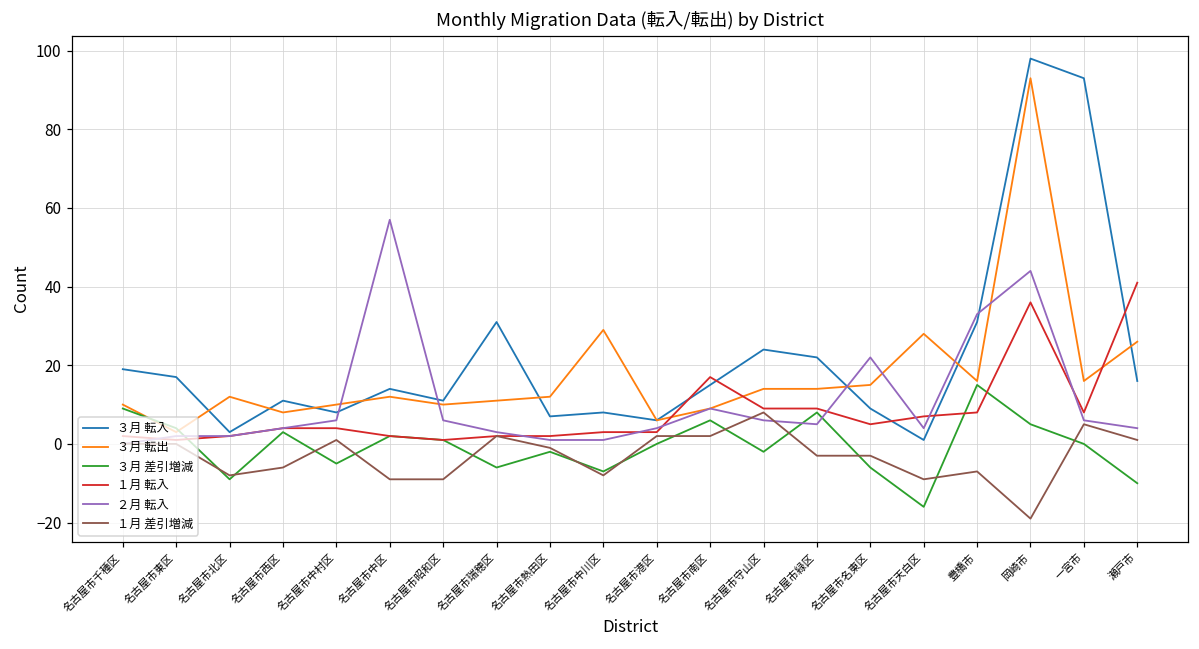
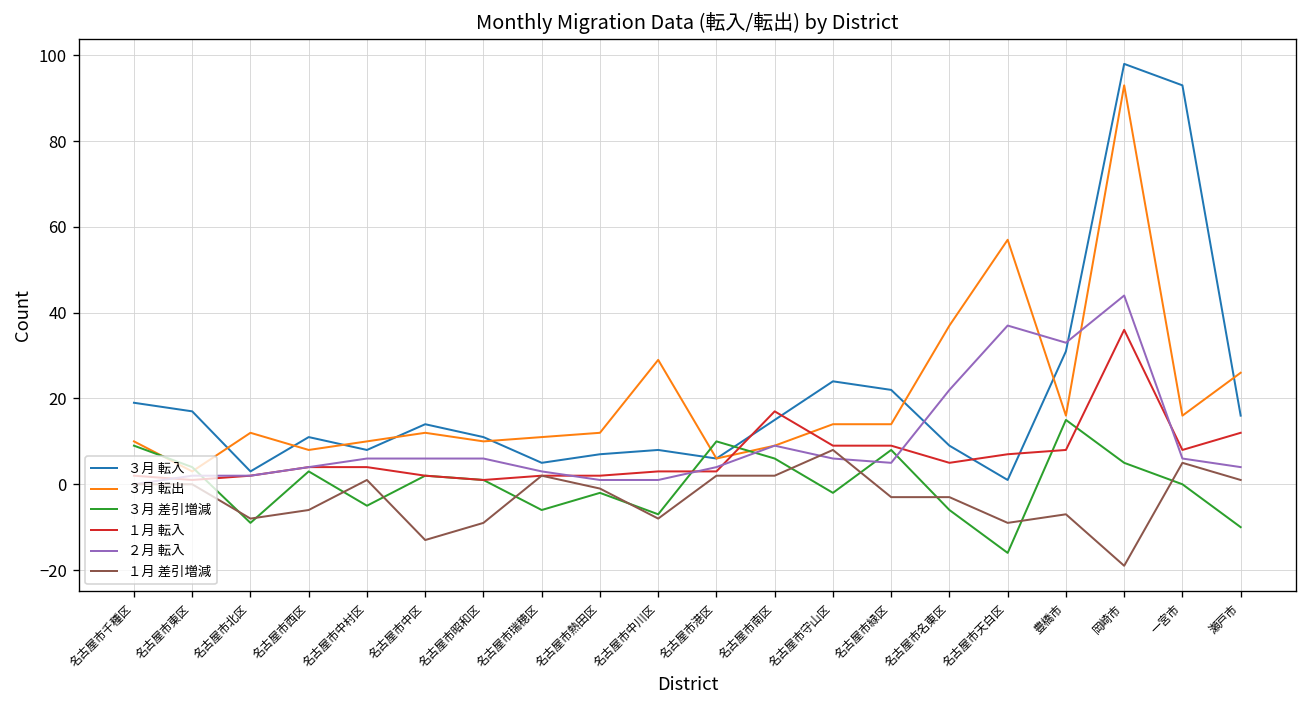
  {
    "３月 転入": {
      "名古屋市千種区": 19,
      "名古屋市東区": 17,
      "名古屋市北区": 3,
      "名古屋市西区": 11,
      "名古屋市中村区": 8,
      "名古屋市中区": 14,
      "名古屋市昭和区": 11,
-     "名古屋市瑞穂区": 31,
+     "名古屋市瑞穂区": 5,
      "名古屋市熱田区": 7,
      "名古屋市中川区": 8,
      "名古屋市南区": 15,
      "名古屋市守山区": 24,
      "名古屋市緑区": 22,
      "名古屋市名東区": 9,
      "名古屋市天白区": 1,
      "豊橋市": 31,
      "岡崎市": 98,
      "一宮市": 93,
      "瀬戸市": 16
    },
    "３月 転出": {
      "名古屋市千種区": 10,
      "名古屋市北区": 12,
      "名古屋市西区": 8,
      "名古屋市中村区": 10,
      "名古屋市中区": 12,
      "名古屋市昭和区": 10,
      "名古屋市瑞穂区": 11,
      "名古屋市熱田区": 12,
      "名古屋市中川区": 29,
      "名古屋市守山区": 14,
      "名古屋市緑区": 14,
-     "名古屋市名東区": 15,
-     "名古屋市天白区": 28,
+     "名古屋市名東区": 37,
+     "名古屋市天白区": 57,
      "豊橋市": 16,
      "岡崎市": 93,
      "一宮市": 16,
      "瀬戸市": 26
    },
    "３月 差引増減": {
      "名古屋市千種区": 9,
      "名古屋市北区": -9,
      "名古屋市西区": 3,
      "名古屋市中村区": -5,
      "名古屋市瑞穂区": -6,
      "名古屋市熱田区": -2,
      "名古屋市中川区": -7,
-     "名古屋市港区": 0,
+     "名古屋市港区": 10,
      "名古屋市南区": 6,
      "名古屋市守山区": -2,
      "名古屋市緑区": 8,
      "名古屋市名東区": -6,
      "名古屋市天白区": -16,
      "豊橋市": 15,
      "岡崎市": 5,
      "一宮市": 0,
      "瀬戸市": -10
    },
    "１月 転入": {
      "名古屋市中村区": 4,
      "名古屋市熱田区": 2,
      "名古屋市中川区": 3,
      "名古屋市港区": 3,
      "名古屋市南区": 17,
      "名古屋市守山区": 9,
      "名古屋市緑区": 9,
      "名古屋市名東区": 5,
      "名古屋市天白区": 7,
      "豊橋市": 8,
      "岡崎市": 36,
      "一宮市": 8,
-     "瀬戸市": 41
+     "瀬戸市": 12
    },
    "２月 転入": {
      "名古屋市中村区": 6,
-     "名古屋市中区": 57,
+     "名古屋市中区": 6,
      "名古屋市昭和区": 6,
      "名古屋市瑞穂区": 3,
      "名古屋市熱田区": 1,
      "名古屋市中川区": 1,
      "名古屋市港区": 4,
      "名古屋市守山区": 6,
      "名古屋市緑区": 5,
      "名古屋市名東区": 22,
-     "名古屋市天白区": 4,
+     "名古屋市天白区": 37,
      "豊橋市": 33,
      "岡崎市": 44,
      "一宮市": 6,
      "瀬戸市": 4
    },
    "１月 差引増減": {
      "名古屋市北区": -8,
      "名古屋市西区": -6,
      "名古屋市中村区": 1,
-     "名古屋市中区": -9,
+     "名古屋市中区": -13,
      "名古屋市昭和区": -9,
      "名古屋市熱田区": -1,
      "名古屋市中川区": -8,
      "名古屋市港区": 2,
      "名古屋市南区": 2,
      "名古屋市守山区": 8,
      "名古屋市緑区": -3,
      "名古屋市名東区": -3,
      "名古屋市天白区": -9,
      "豊橋市": -7,
      "岡崎市": -19,
      "一宮市": 5,
      "瀬戸市": 1
    }
  }
